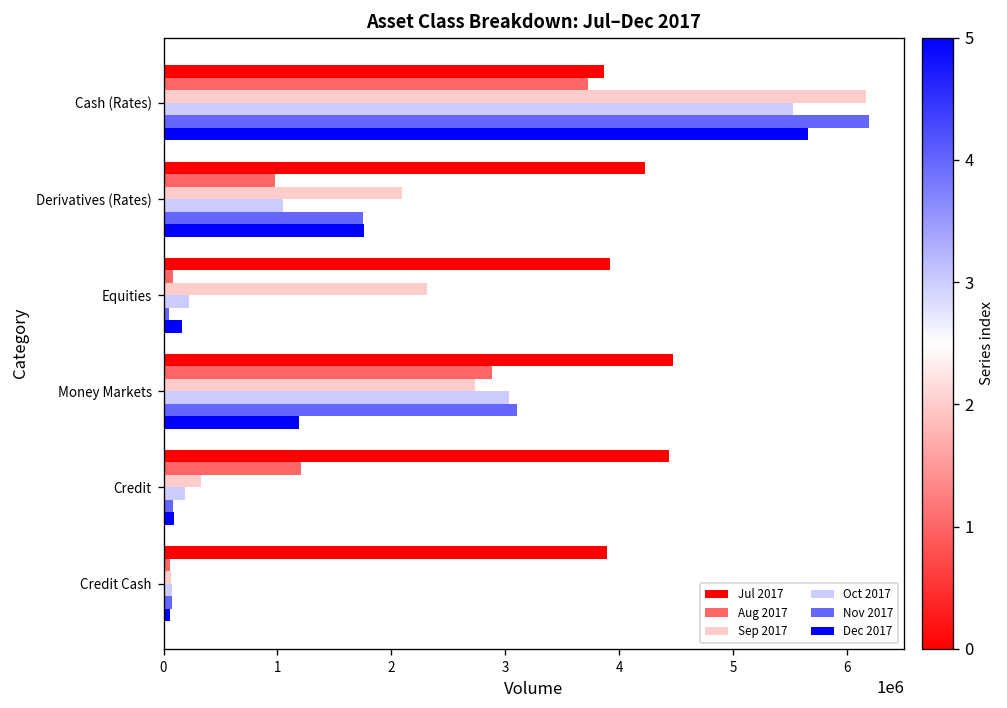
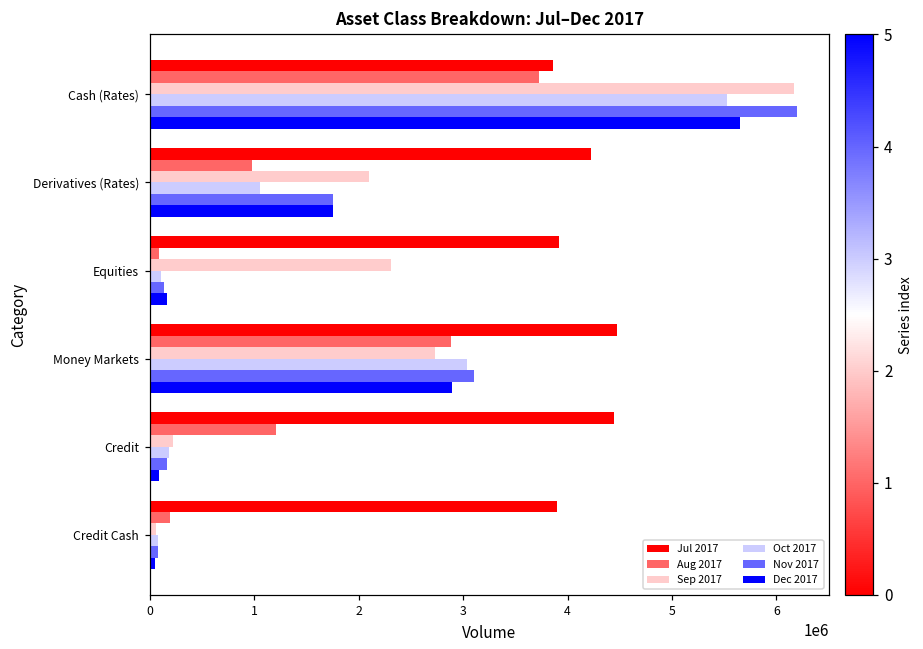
  {
    "Jul 2017": {
      "Cash (Rates)": 3900000,
      "Derivatives (Rates)": 4200000,
      "Equities": 3900000,
      "Money Markets": 4500000,
      "Credit": 4400000,
      "Credit Cash": 3900000
    },
    "Aug 2017": {
      "Cash (Rates)": 3700000,
      "Derivatives (Rates)": 1000000,
      "Equities": 100000,
      "Money Markets": 2900000,
      "Credit": 1200000,
-     "Credit Cash": 100000
+     "Credit Cash": 200000
    },
    "Sep 2017": {
      "Cash (Rates)": 6200000,
      "Derivatives (Rates)": 2100000,
      "Equities": 2300000,
      "Money Markets": 2700000,
-     "Credit": 300000,
+     "Credit": 200000,
      "Credit Cash": 100000
    },
    "Oct 2017": {
      "Cash (Rates)": 5500000,
      "Derivatives (Rates)": 1100000,
-     "Equities": 200000,
+     "Equities": 100000,
      "Money Markets": 3000000,
      "Credit": 200000,
      "Credit Cash": 100000
    },
    "Nov 2017": {
      "Cash (Rates)": 6200000,
      "Derivatives (Rates)": 1800000,
-     "Equities": 0,
+     "Equities": 100000,
      "Money Markets": 3100000,
-     "Credit": 100000,
+     "Credit": 200000,
      "Credit Cash": 100000
    },
    "Dec 2017": {
      "Cash (Rates)": 5700000,
      "Derivatives (Rates)": 1800000,
      "Equities": 200000,
-     "Money Markets": 1200000,
+     "Money Markets": 2900000,
      "Credit": 100000,
      "Credit Cash": 100000
    }
  }
